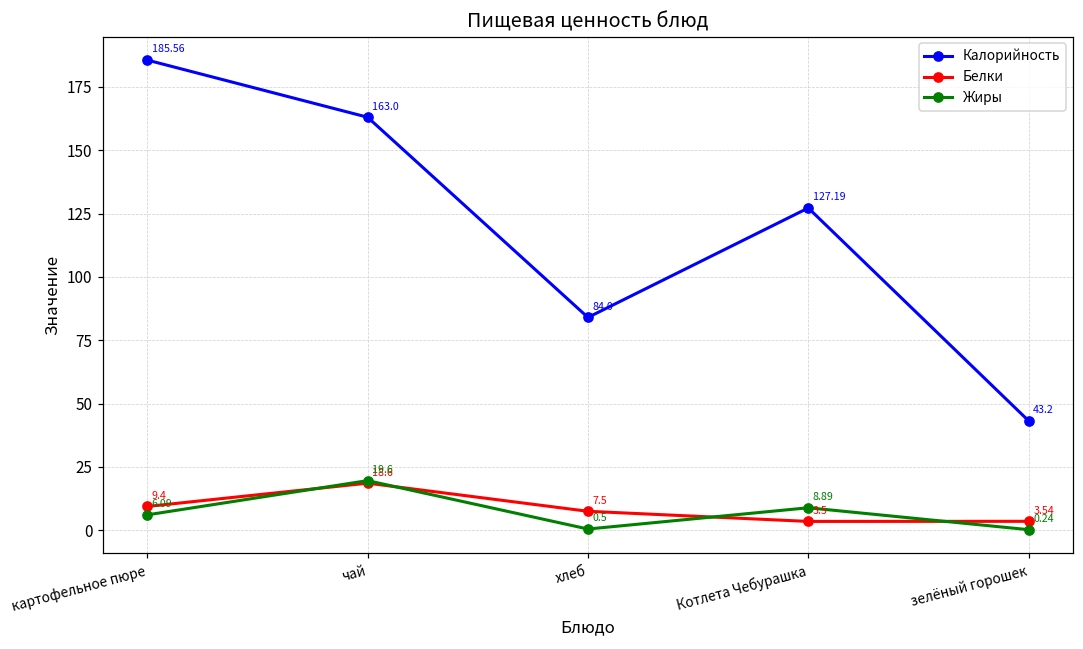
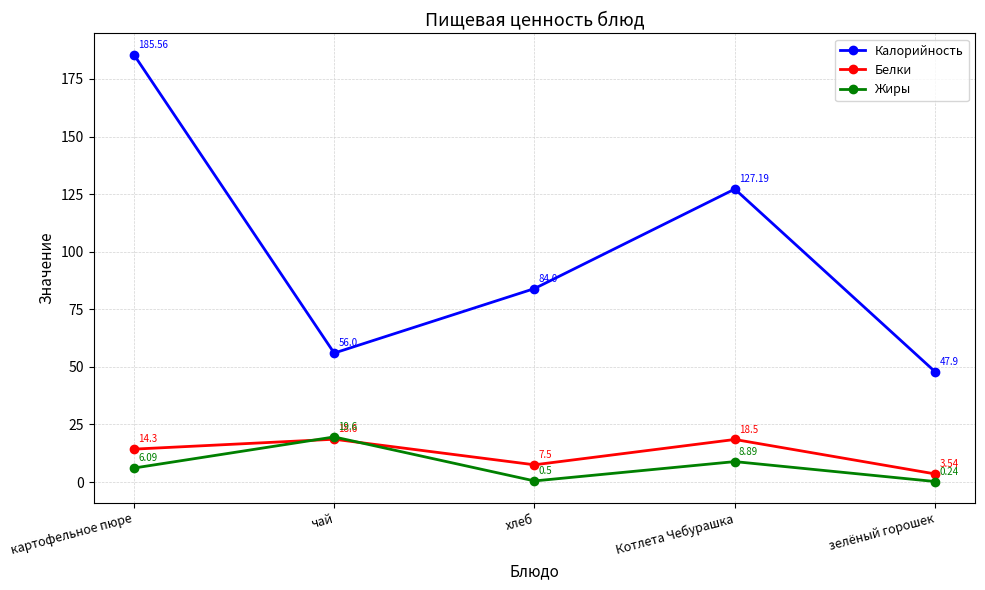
  {
    "Калорийность": {
      "картофельное пюре": 185.56,
-     "чай": 163.0,
+     "чай": 56.0,
      "хлеб": 84.0,
      "Котлета Чебурашка": 127.19,
-     "зелёный горошек": 43.2
+     "зелёный горошек": 47.9
    },
    "Белки": {
-     "картофельное пюре": 9.4,
+     "картофельное пюре": 14.3,
      "хлеб": 7.5,
-     "Котлета Чебурашка": 3.5
+     "Котлета Чебурашка": 18.5
    },
    "Жиры": {
      "картофельное пюре": 6.09,
      "хлеб": 0.5,
      "Котлета Чебурашка": 8.89
    }
  }
